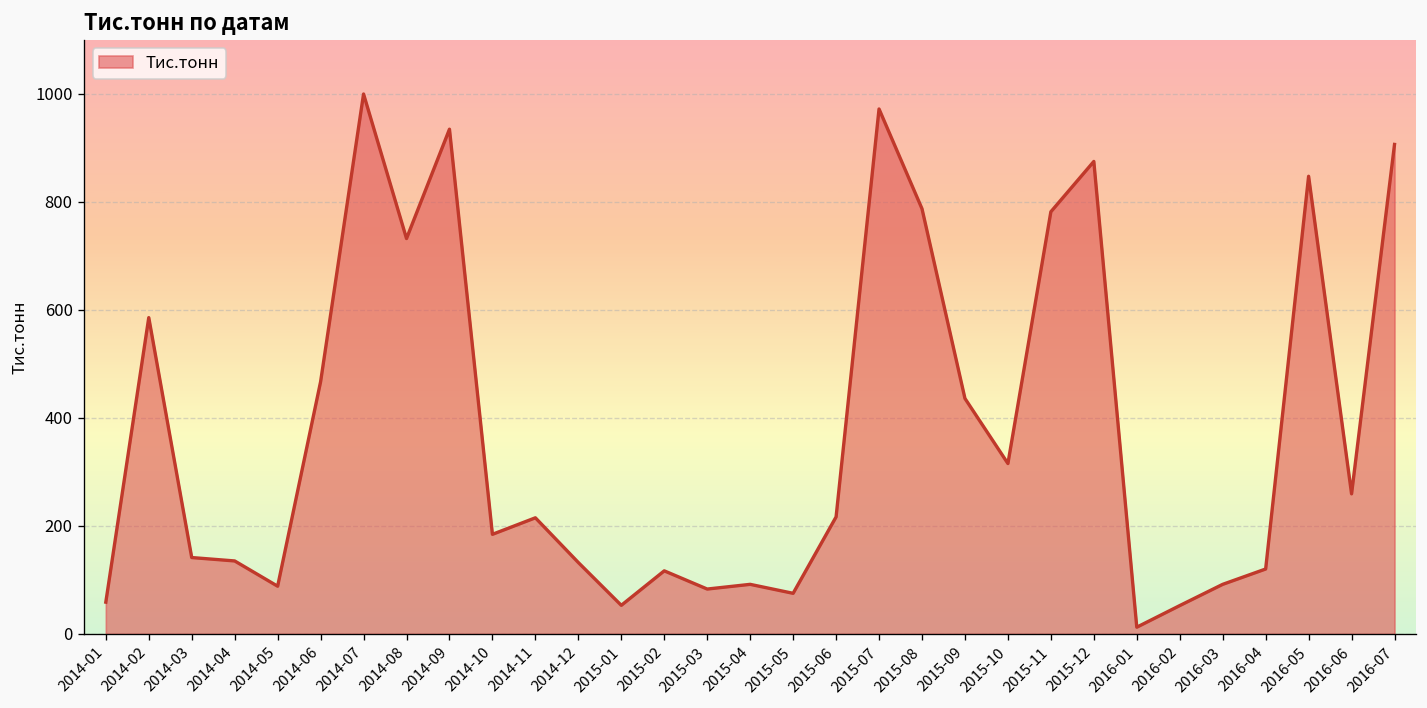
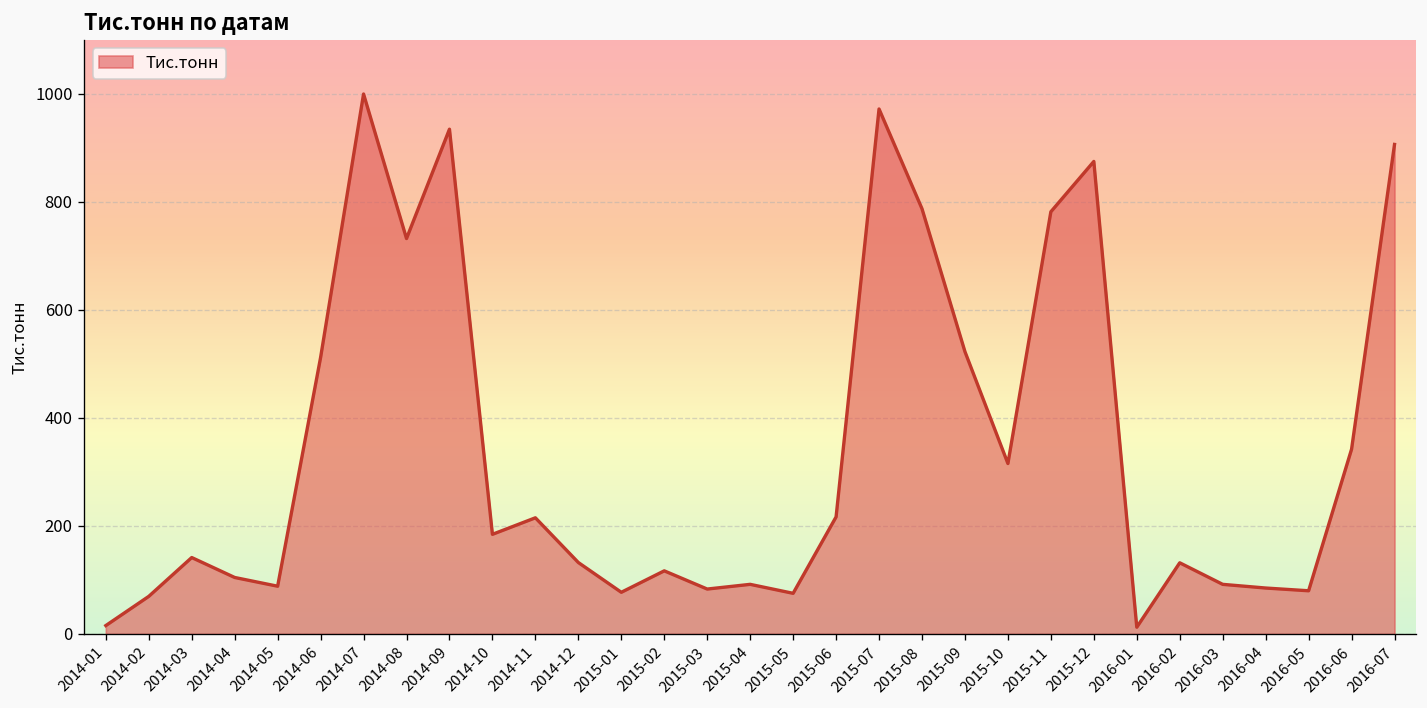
  {
-   "2014-01": 60,
-   "2014-02": 590,
+   "2014-01": 20,
+   "2014-02": 70,
    "2014-03": 140,
-   "2014-04": 140,
+   "2014-04": 100,
    "2014-05": 90,
-   "2014-06": 470,
+   "2014-06": 510,
    "2014-07": 1000,
    "2014-08": 730,
    "2014-09": 930,
    "2014-10": 180,
    "2014-11": 210,
    "2014-12": 130,
-   "2015-01": 50,
+   "2015-01": 80,
    "2015-02": 120,
    "2015-03": 80,
    "2015-04": 90,
    "2015-05": 80,
    "2015-06": 220,
    "2015-07": 970,
    "2015-08": 790,
-   "2015-09": 440,
+   "2015-09": 520,
    "2015-10": 320,
    "2015-11": 780,
    "2015-12": 870,
    "2016-01": 10,
-   "2016-02": 50,
+   "2016-02": 130,
    "2016-03": 90,
-   "2016-04": 120,
-   "2016-05": 850,
-   "2016-06": 260,
+   "2016-04": 90,
+   "2016-05": 80,
+   "2016-06": 340,
    "2016-07": 910
  }
